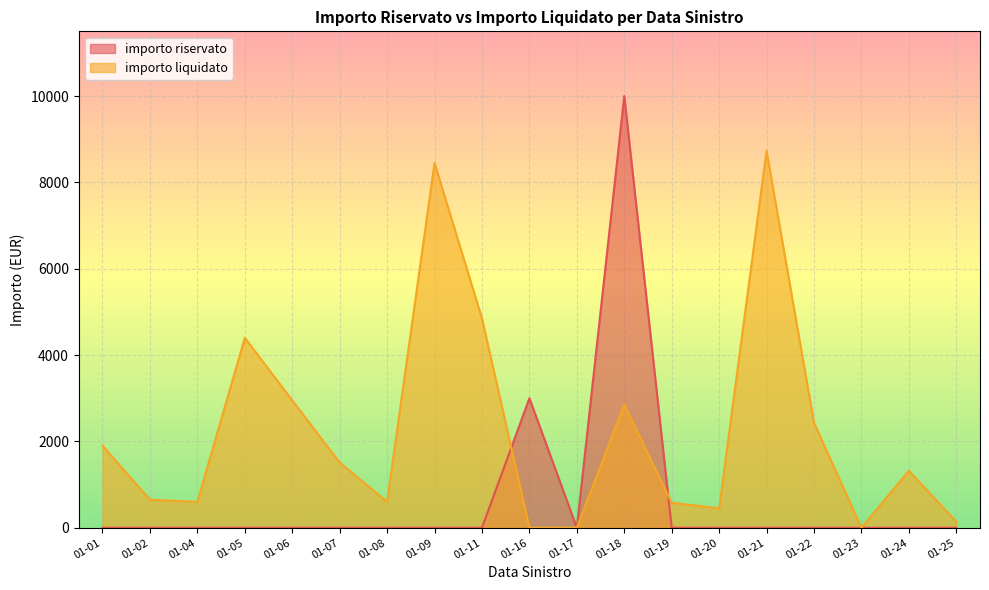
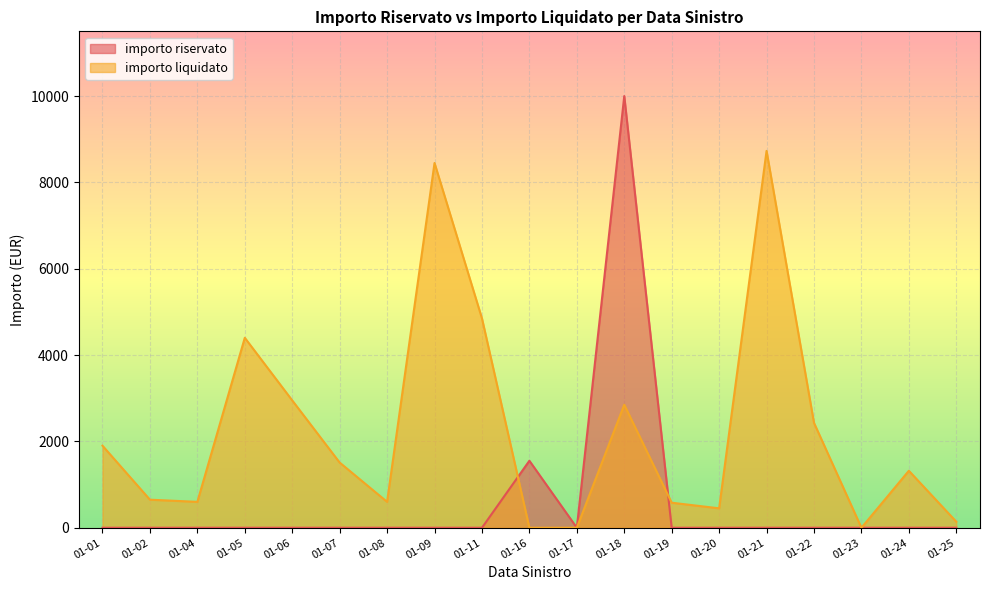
  {
    "importo riservato": {
      "01-01": 0,
      "01-02": 0,
      "01-04": 0,
      "01-05": 0,
      "01-06": 0,
      "01-07": 0,
      "01-08": 0,
      "01-09": 0,
      "01-11": 0,
-     "01-16": 3000,
+     "01-16": 1600,
      "01-18": 10000,
      "01-19": 0,
      "01-20": 0,
      "01-21": 0,
      "01-22": 0,
      "01-24": 0,
      "01-25": 0
    },
    "importo liquidato": {
      "01-01": 1900,
      "01-02": 700,
      "01-04": 600,
      "01-05": 4400,
      "01-06": 3000,
      "01-07": 1500,
      "01-08": 600,
      "01-09": 8500,
      "01-11": 4900,
      "01-16": 0,
      "01-18": 2900,
      "01-19": 600,
      "01-20": 500,
      "01-21": 8700,
      "01-22": 2400,
      "01-24": 1300,
      "01-25": 100
    }
  }
